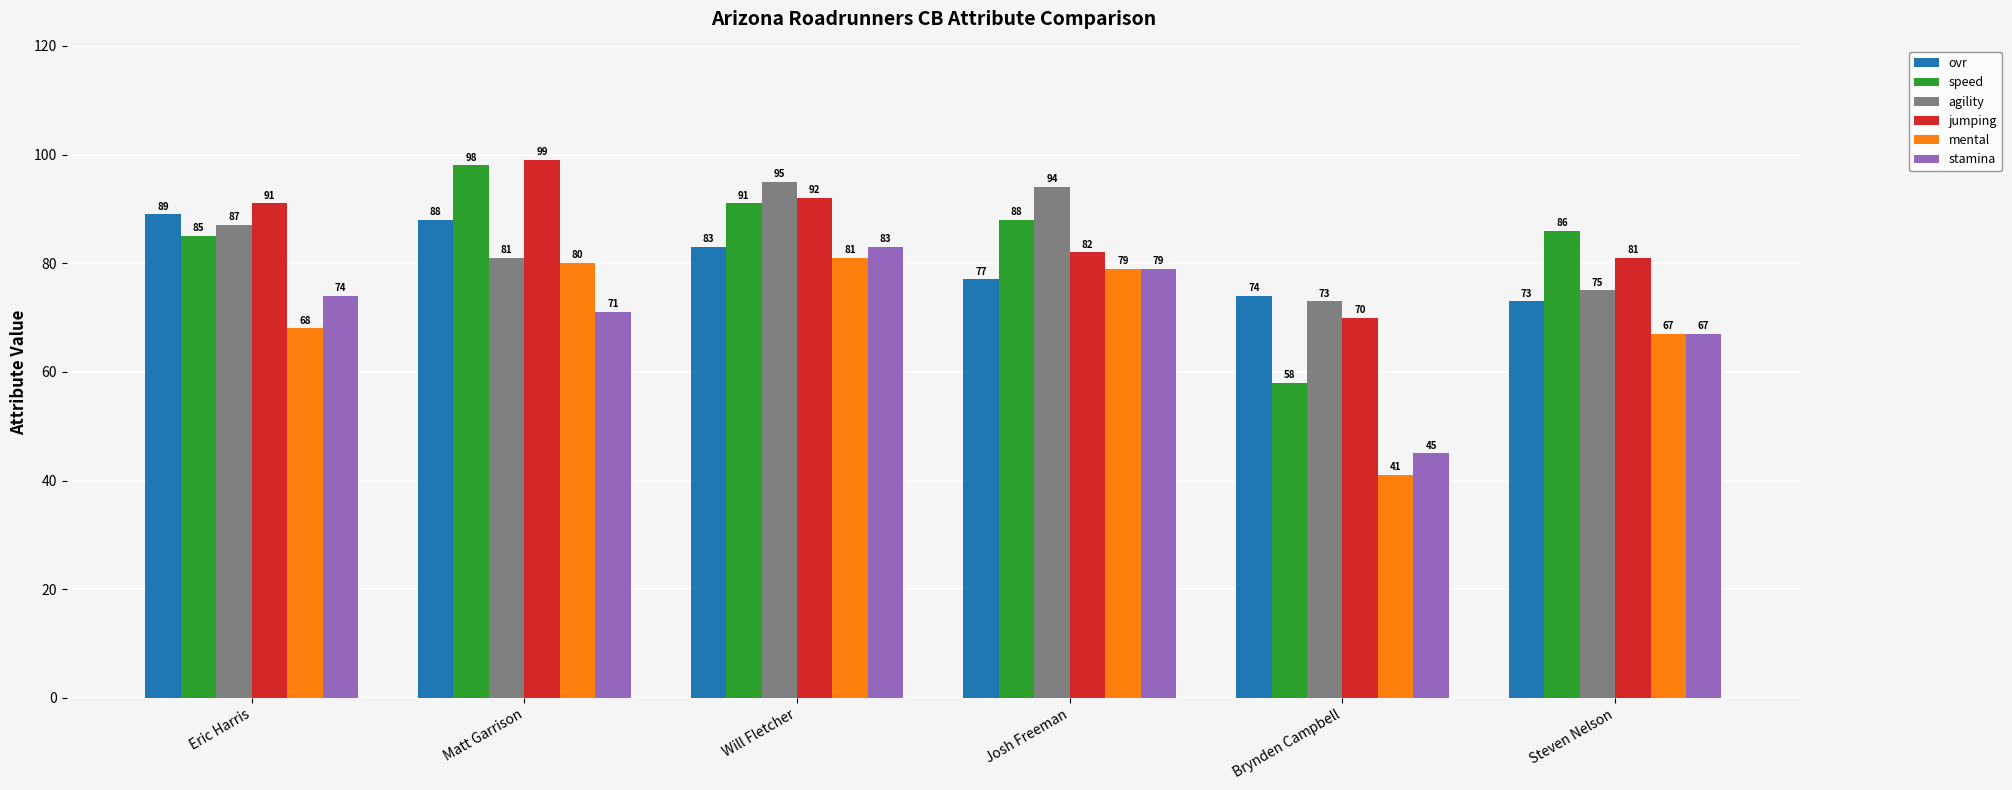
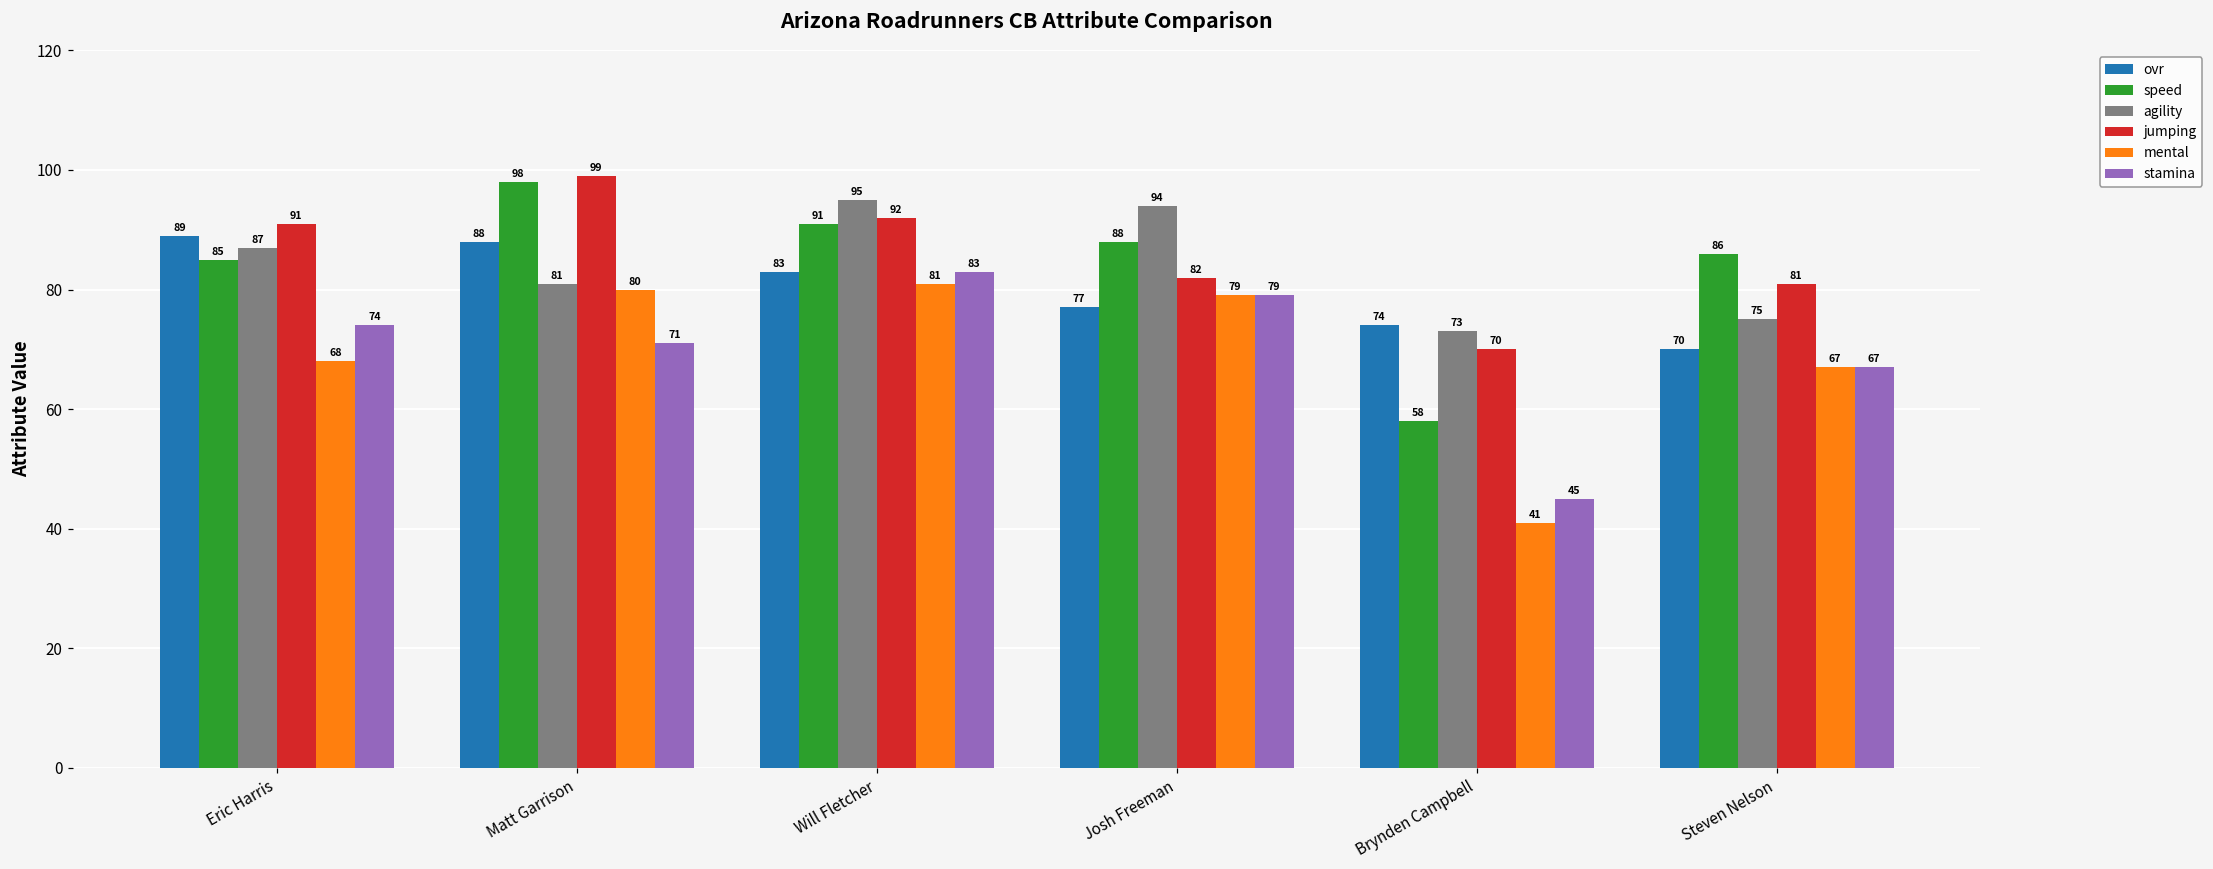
  {
    "ovr": {
      "Eric Harris": 89,
      "Matt Garrison": 88,
      "Will Fletcher": 83,
      "Josh Freeman": 77,
      "Brynden Campbell": 74,
-     "Steven Nelson": 73
+     "Steven Nelson": 70
    },
    "speed": {
      "Eric Harris": 85,
      "Matt Garrison": 98,
      "Will Fletcher": 91,
      "Josh Freeman": 88,
      "Brynden Campbell": 58,
      "Steven Nelson": 86
    },
    "agility": {
      "Eric Harris": 87,
      "Matt Garrison": 81,
      "Will Fletcher": 95,
      "Josh Freeman": 94,
      "Brynden Campbell": 73,
      "Steven Nelson": 75
    },
    "jumping": {
      "Eric Harris": 91,
      "Matt Garrison": 99,
      "Will Fletcher": 92,
      "Josh Freeman": 82,
      "Brynden Campbell": 70,
      "Steven Nelson": 81
    },
    "mental": {
      "Eric Harris": 68,
      "Matt Garrison": 80,
      "Will Fletcher": 81,
      "Josh Freeman": 79,
      "Brynden Campbell": 41,
      "Steven Nelson": 67
    },
    "stamina": {
      "Eric Harris": 74,
      "Matt Garrison": 71,
      "Will Fletcher": 83,
      "Josh Freeman": 79,
      "Brynden Campbell": 45,
      "Steven Nelson": 67
    }
  }
